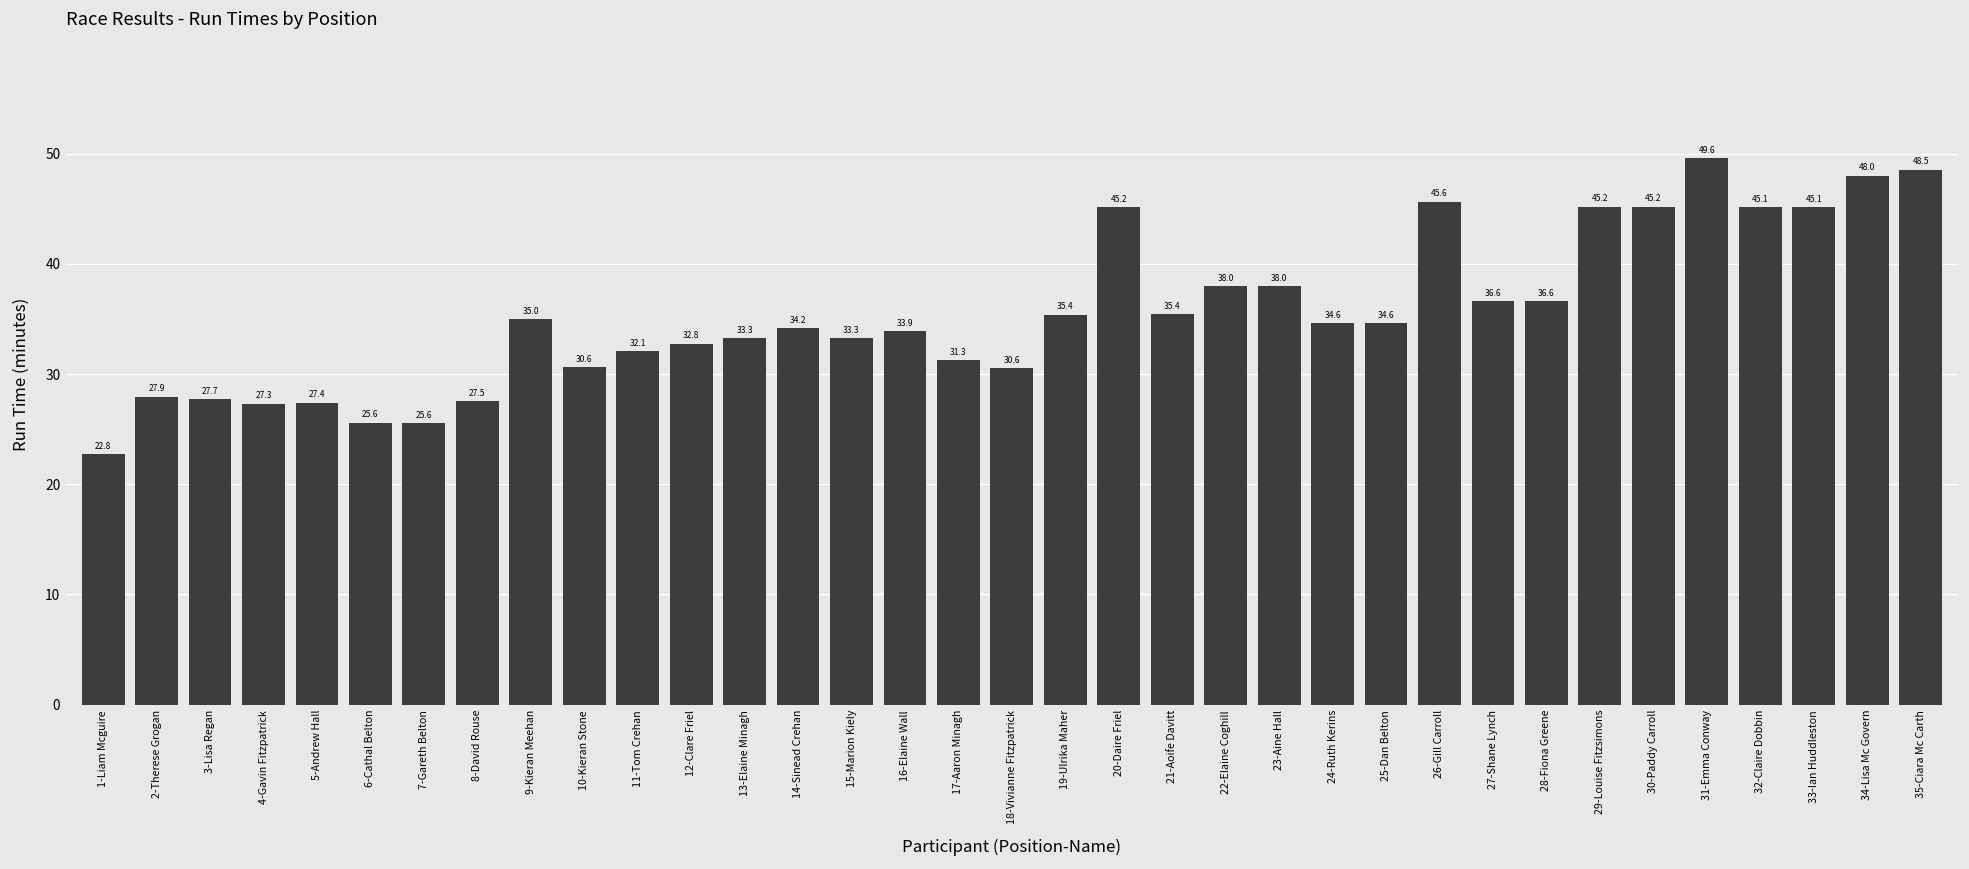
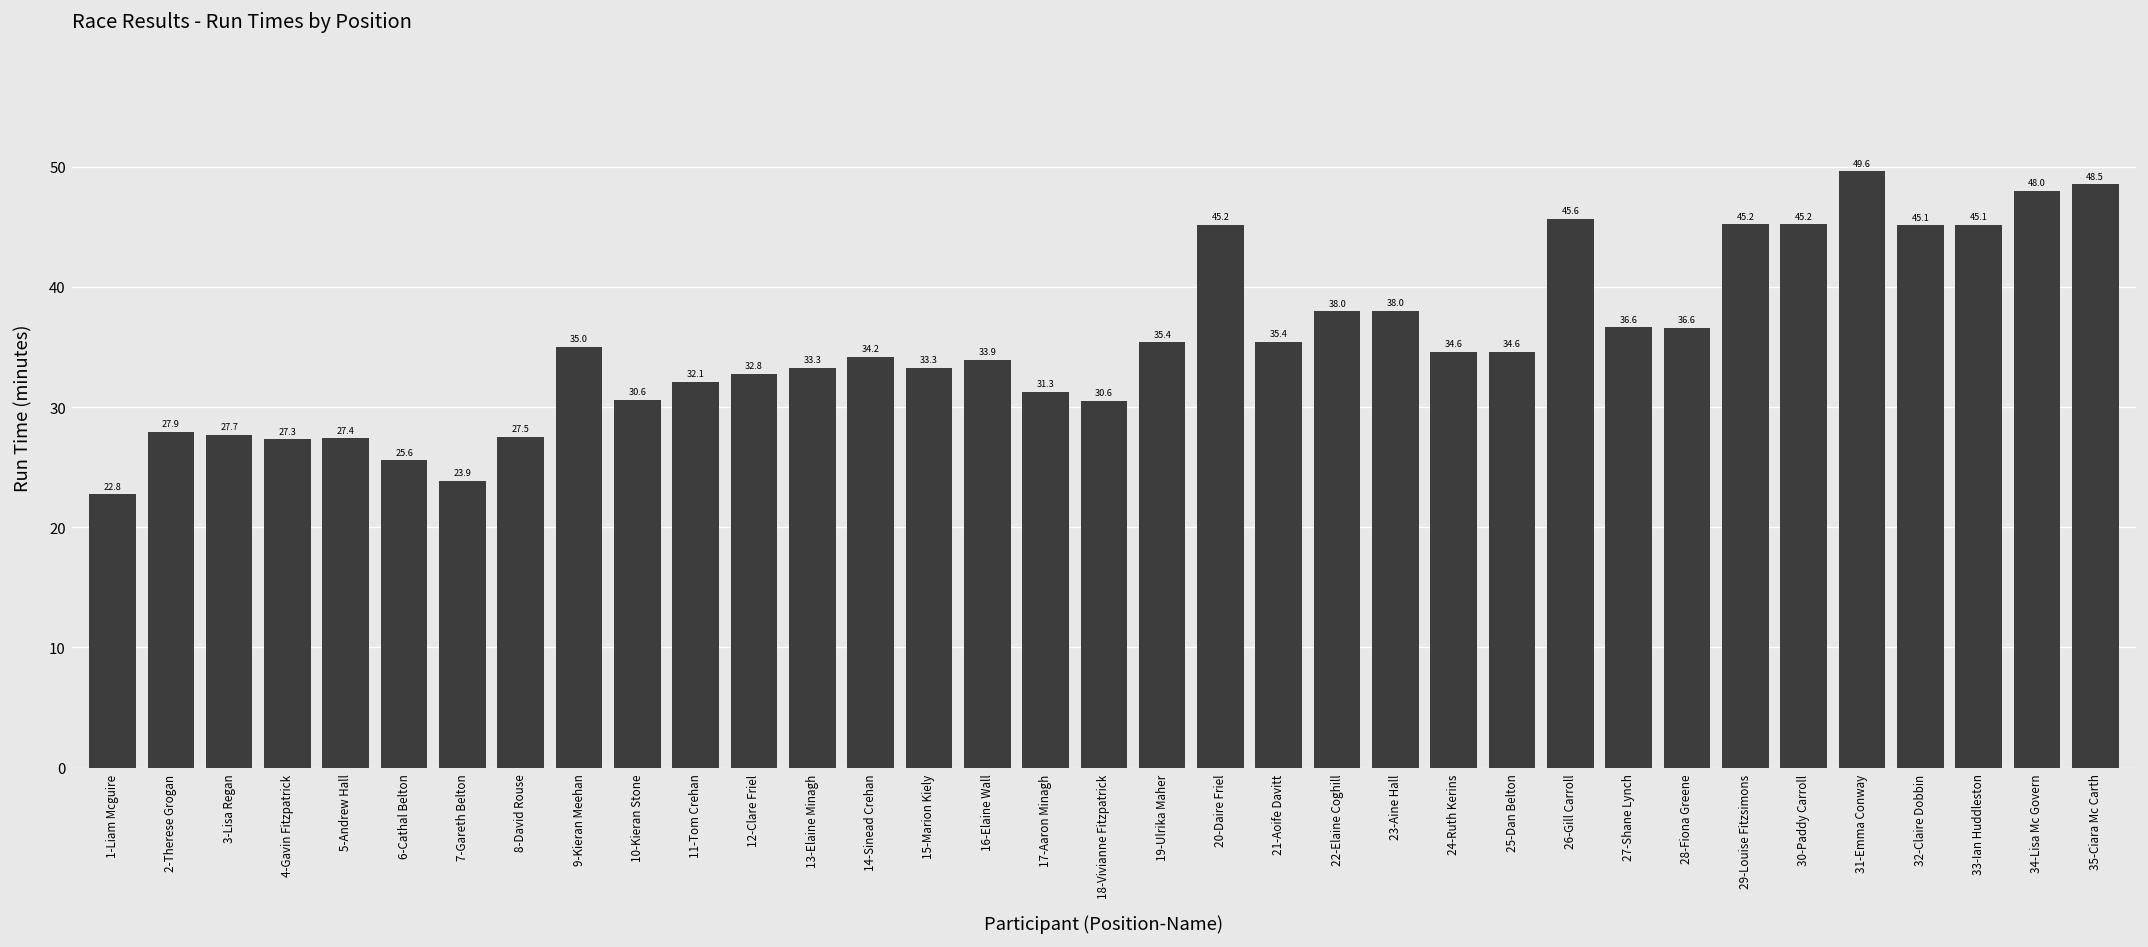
  {
    "1-Liam Mcguire": 22.8,
    "2-Therese Grogan": 27.9,
    "3-Lisa Regan": 27.7,
    "4-Gavin Fitzpatrick": 27.3,
    "5-Andrew Hall": 27.4,
    "6-Cathal Belton": 25.6,
-   "7-Gareth Belton": 25.6,
+   "7-Gareth Belton": 23.9,
    "8-David Rouse": 27.5,
    "9-Kieran Meehan": 35.0,
    "10-Kieran Stone": 30.6,
    "11-Tom Crehan": 32.1,
    "12-Clare Friel": 32.8,
    "13-Elaine Minagh": 33.3,
    "14-Sinead Crehan": 34.2,
    "15-Marion Kiely": 33.3,
    "16-Elaine Wall": 33.9,
    "17-Aaron Minagh": 31.3,
    "18-Vivianne Fitzpatrick": 30.6,
    "19-Ulrika Maher": 35.4,
    "20-Daire Friel": 45.2,
    "21-Aoife Davitt": 35.4,
    "22-Elaine Coghill": 38.0,
    "23-Aine Hall": 38.0,
    "24-Ruth Kerins": 34.6,
    "25-Dan Belton": 34.6,
    "26-Gill Carroll": 45.6,
    "27-Shane Lynch": 36.6,
    "28-Fiona Greene": 36.6,
    "29-Louise Fitzsimons": 45.2,
    "30-Paddy Carroll": 45.2,
    "31-Emma Conway": 49.6,
    "32-Claire Dobbin": 45.1,
    "33-Ian Huddleston": 45.1,
    "34-Lisa Mc Govern": 48.0,
    "35-Ciara Mc Carth": 48.5
  }
